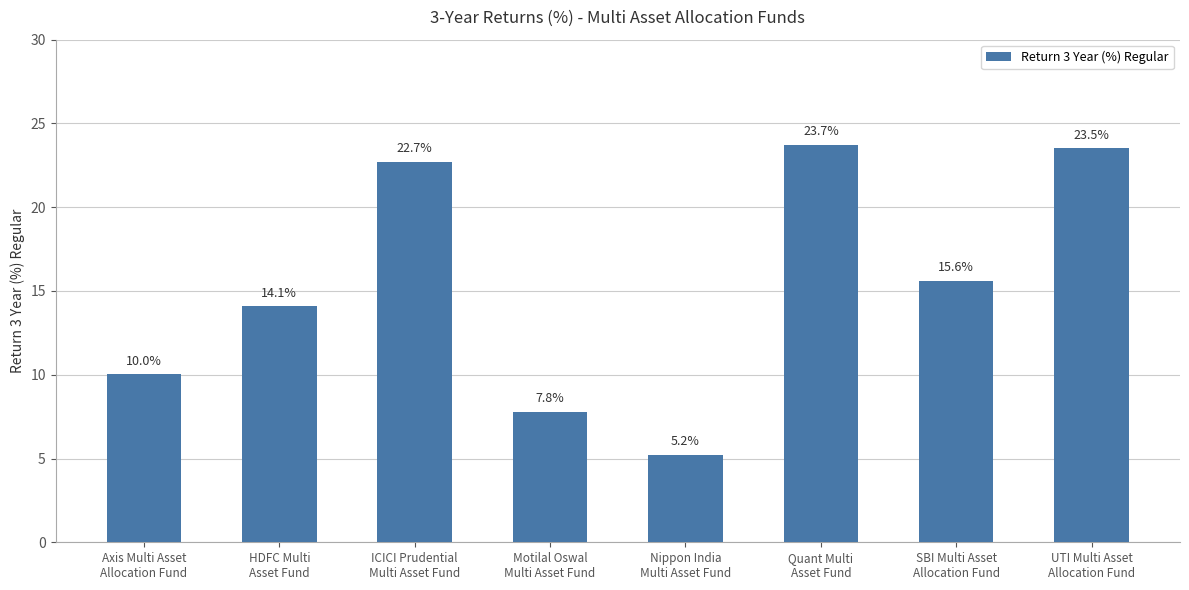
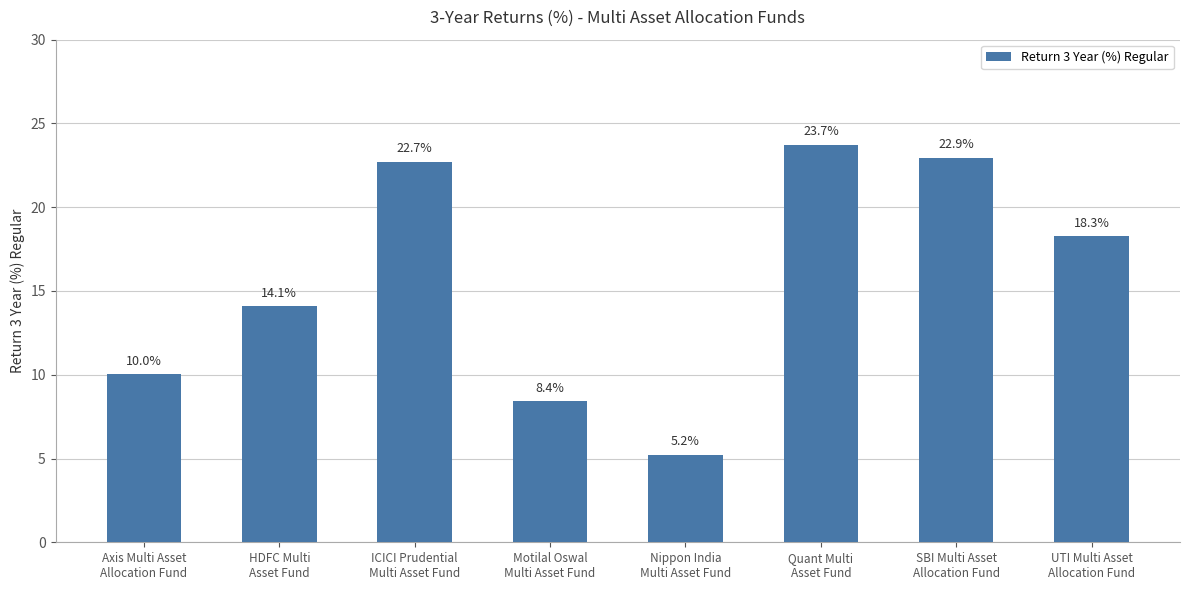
  {
    "Axis Multi Asset Allocation Fund": "10.0%",
    "HDFC Multi Asset Fund": "14.1%",
    "ICICI Prudential Multi Asset Fund": "22.7%",
-   "Motilal Oswal Multi Asset Fund": "7.8%",
+   "Motilal Oswal Multi Asset Fund": "8.4%",
    "Nippon India Multi Asset Fund": "5.2%",
    "Quant Multi Asset Fund": "23.7%",
-   "SBI Multi Asset Allocation Fund": "15.6%",
-   "UTI Multi Asset Allocation Fund": "23.5%"
+   "SBI Multi Asset Allocation Fund": "22.9%",
+   "UTI Multi Asset Allocation Fund": "18.3%"
  }
